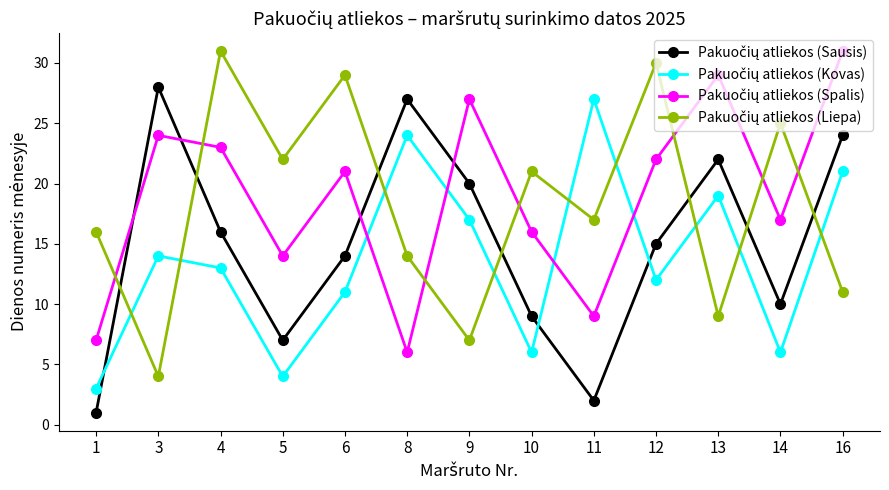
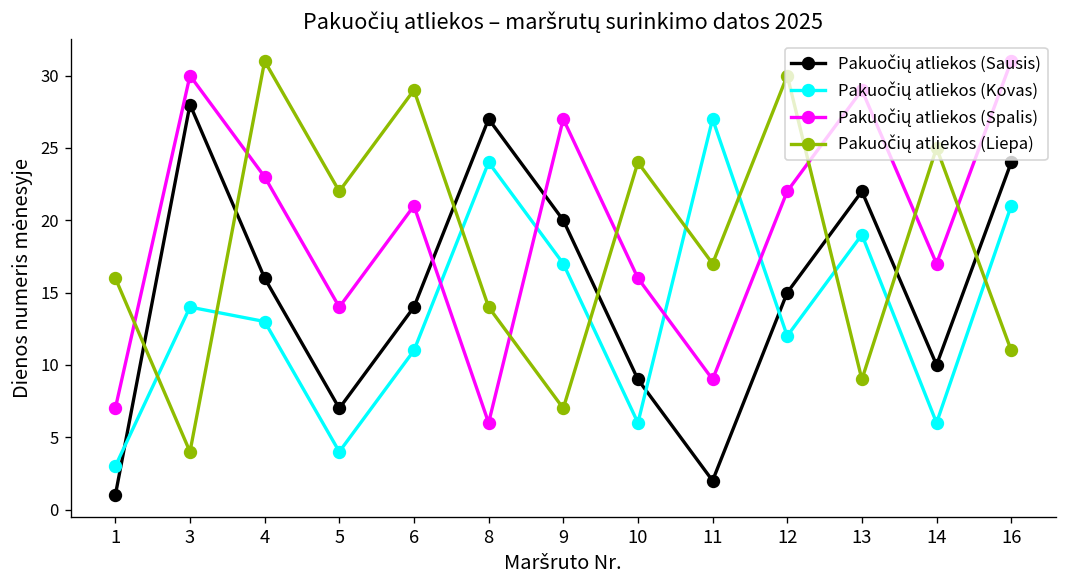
  {
    "Pakuočių atliekos (Sausis)": {
      "1": 1,
      "3": 28,
      "4": 16,
      "5": 7,
      "6": 14,
      "8": 27,
      "9": 20,
      "10": 9,
      "11": 2,
      "12": 15,
      "13": 22,
      "14": 10,
      "16": 24
    },
    "Pakuočių atliekos (Kovas)": {
      "1": 3,
      "3": 14,
      "4": 13,
      "5": 4,
      "6": 11,
      "8": 24,
      "9": 17,
      "10": 6,
      "11": 27,
      "12": 12,
      "13": 19,
      "14": 6,
      "16": 21
    },
    "Pakuočių atliekos (Spalis)": {
      "1": 7,
-     "3": 24,
+     "3": 30,
      "4": 23,
      "5": 14,
      "6": 21,
      "8": 6,
      "9": 27,
      "10": 16,
      "11": 9,
      "12": 22,
      "14": 17
    },
    "Pakuočių atliekos (Liepa)": {
      "1": 16,
      "3": 4,
      "4": 31,
      "5": 22,
      "6": 29,
      "8": 14,
      "9": 7,
-     "10": 21,
+     "10": 24,
      "11": 17,
      "13": 9,
      "16": 11
    }
  }
